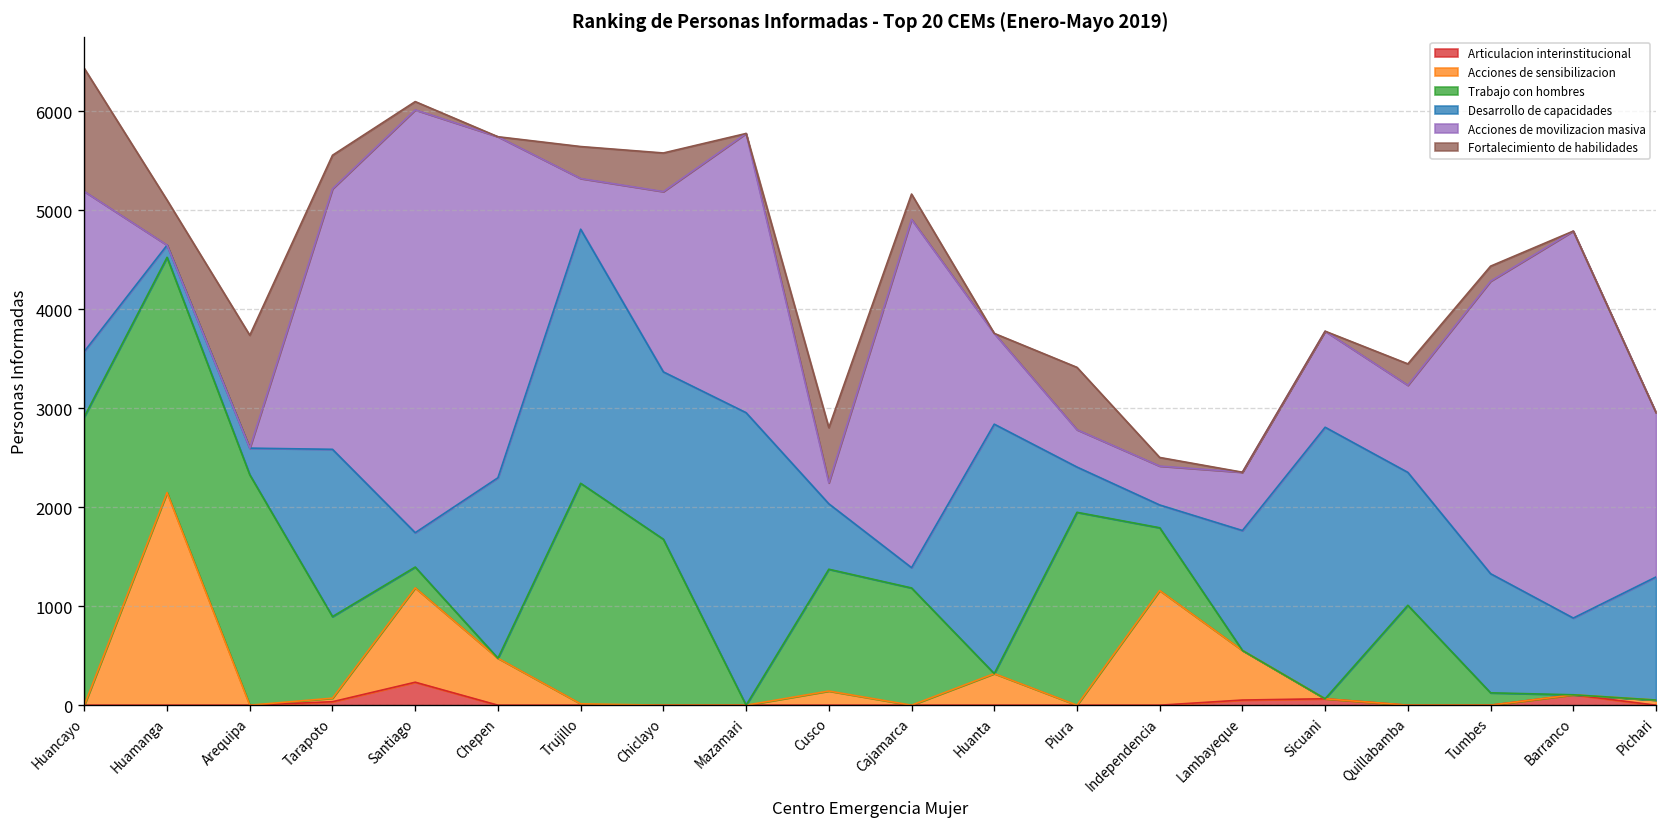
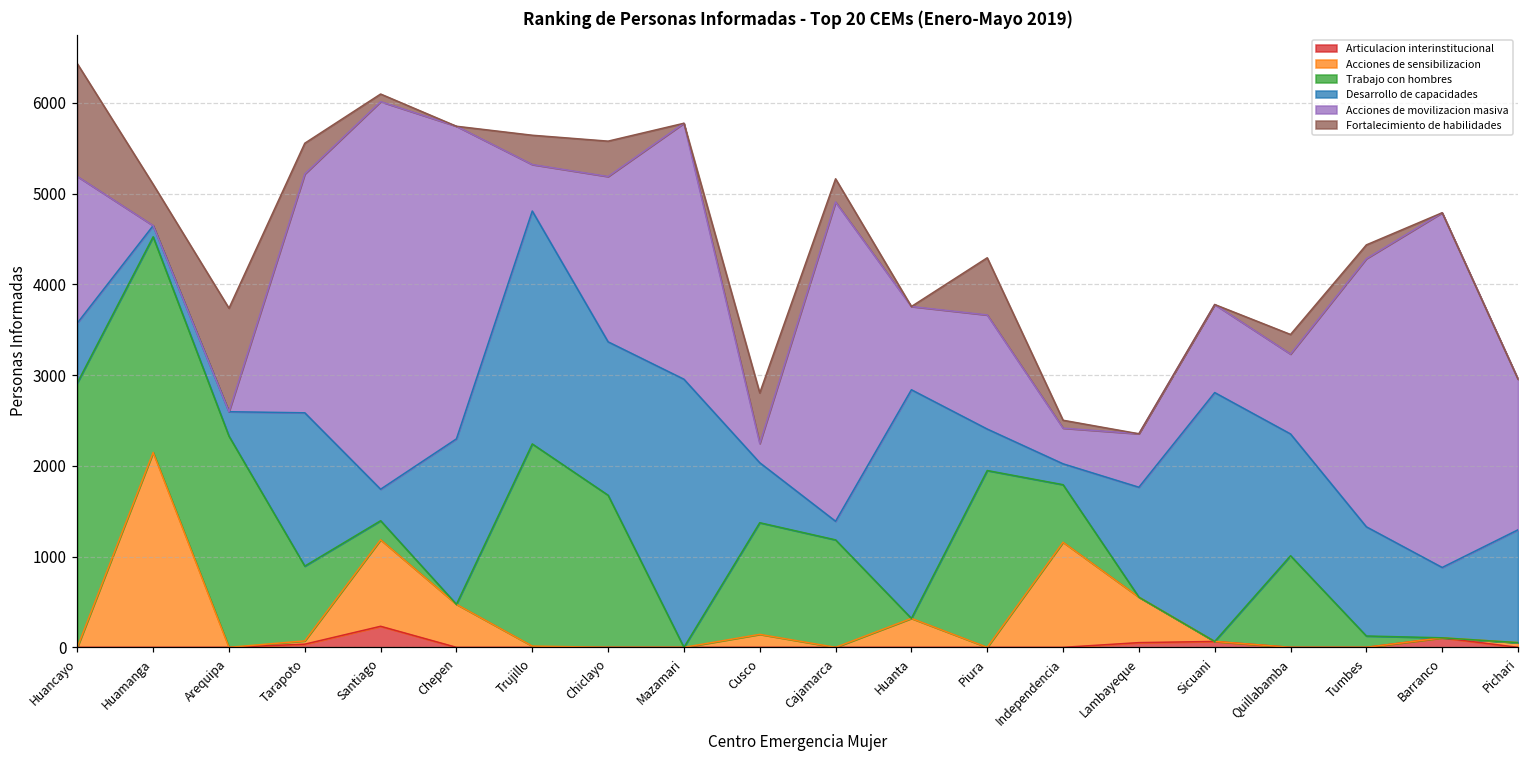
  {
    "Articulacion interinstitucional": {
      "Huamanga": 0,
      "Tarapoto": 0,
      "Santiago": 200,
      "Chepen": 0,
      "Cusco": 0,
      "Huanta": 0,
      "Independencia": 0,
      "Lambayeque": 100,
      "Pichari": 0
    },
    "Acciones de sensibilizacion": {
      "Huamanga": 2100,
      "Tarapoto": 0,
      "Santiago": 1000,
      "Cusco": 100,
      "Independencia": 1200
    },
    "Trabajo con hombres": {
      "Huancayo": 2900,
      "Huamanga": 2400,
      "Arequipa": 2300,
      "Tarapoto": 800,
      "Santiago": 200,
      "Trujillo": 2200,
      "Chiclayo": 1700,
      "Cusco": 1200,
      "Cajamarca": 1200,
      "Piura": 1900,
      "Independencia": 600,
      "Quillabamba": 1000,
      "Tumbes": 100
    },
    "Desarrollo de capacidades": {
      "Huancayo": 700,
      "Tarapoto": 1700,
      "Santiago": 300,
      "Chepen": 1800,
      "Trujillo": 2600,
      "Chiclayo": 1700,
      "Mazamari": 3000,
      "Cusco": 700,
      "Cajamarca": 200,
      "Huanta": 2500,
      "Piura": 500,
      "Independencia": 200,
      "Lambayeque": 1200,
      "Sicuani": 2700,
      "Quillabamba": 1300,
      "Tumbes": 1200,
      "Barranco": 800,
      "Pichari": 1200
    },
    "Acciones de movilizacion masiva": {
      "Huancayo": 1600,
      "Tarapoto": 2600,
      "Santiago": 4300,
      "Trujillo": 500,
      "Chiclayo": 1800,
      "Cusco": 200,
      "Cajamarca": 3500,
-     "Piura": 400,
+     "Piura": 1300,
      "Independencia": 400,
      "Quillabamba": 900,
      "Tumbes": 3000
    },
    "Fortalecimiento de habilidades": {
      "Huancayo": 1200,
      "Huamanga": 500,
      "Arequipa": 1100,
      "Tarapoto": 300,
      "Santiago": 100,
      "Trujillo": 300,
      "Chiclayo": 400,
      "Cusco": 600,
      "Cajamarca": 300,
      "Piura": 600,
      "Independencia": 100,
      "Quillabamba": 200,
      "Tumbes": 200
    }
  }
